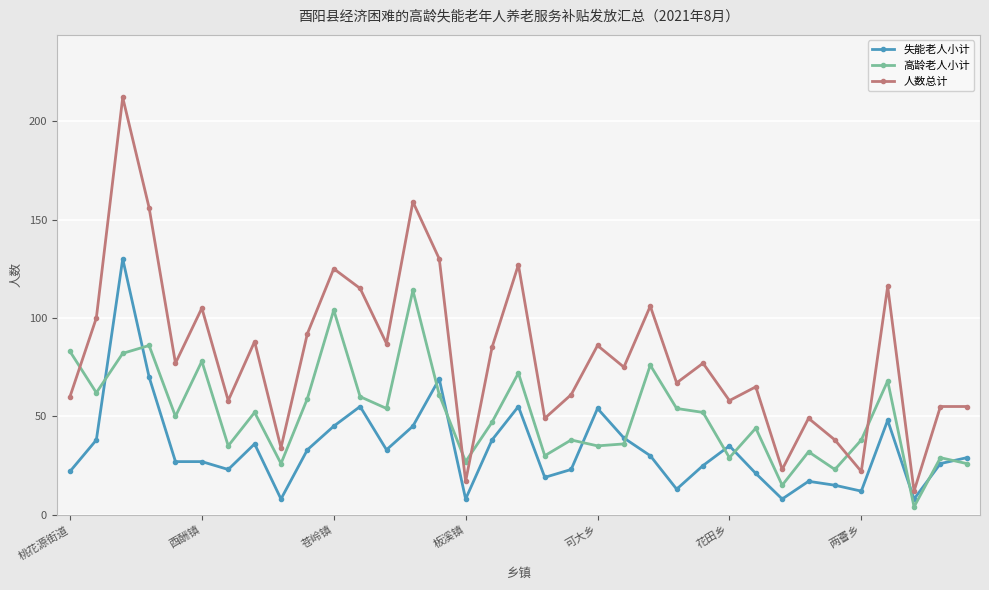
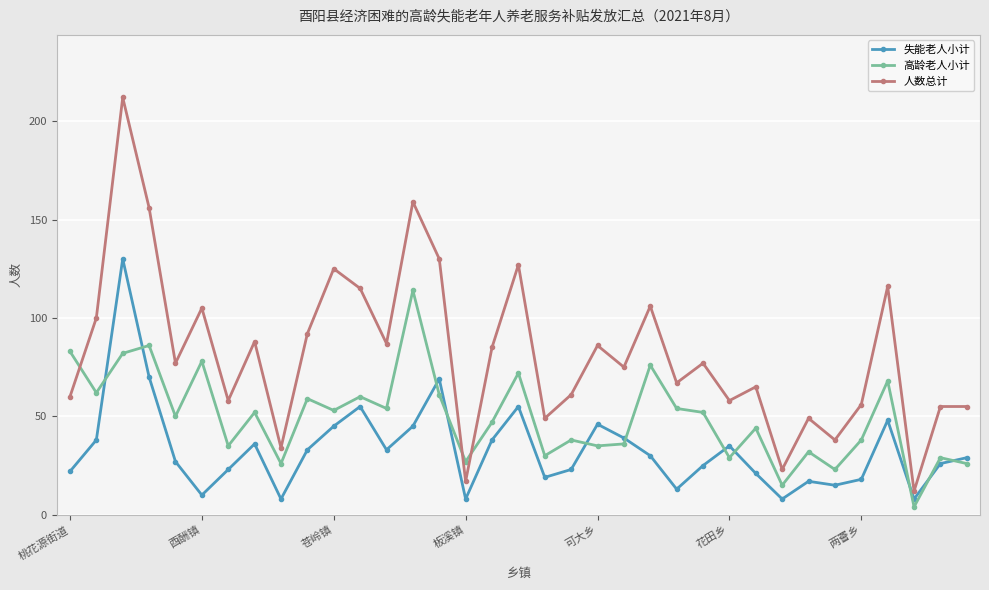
  {
    "失能老人小计": {
      "桃花源街道": 22,
-     "酉酬镇": 27,
+     "酉酬镇": 10,
      "苍岭镇": 45,
      "板溪镇": 8,
-     "可大乡": 54,
+     "可大乡": 46,
      "花田乡": 35,
-     "两罾乡": 12
+     "两罾乡": 18
    },
    "高龄老人小计": {
      "桃花源街道": 83,
      "酉酬镇": 78,
-     "苍岭镇": 104,
+     "苍岭镇": 53,
      "板溪镇": 27,
      "可大乡": 35,
      "花田乡": 29,
      "两罾乡": 38
    },
    "人数总计": {
      "桃花源街道": 60,
      "酉酬镇": 105,
      "苍岭镇": 125,
      "板溪镇": 17,
      "可大乡": 86,
      "花田乡": 58,
-     "两罾乡": 22
+     "两罾乡": 56
    }
  }
